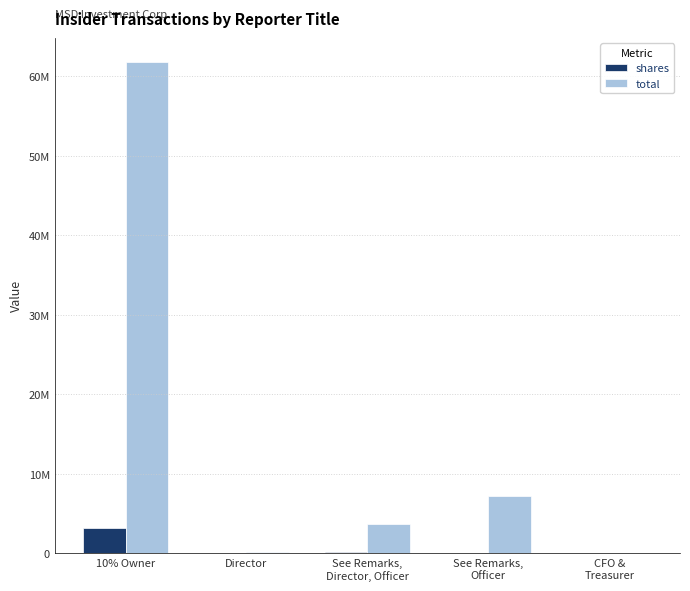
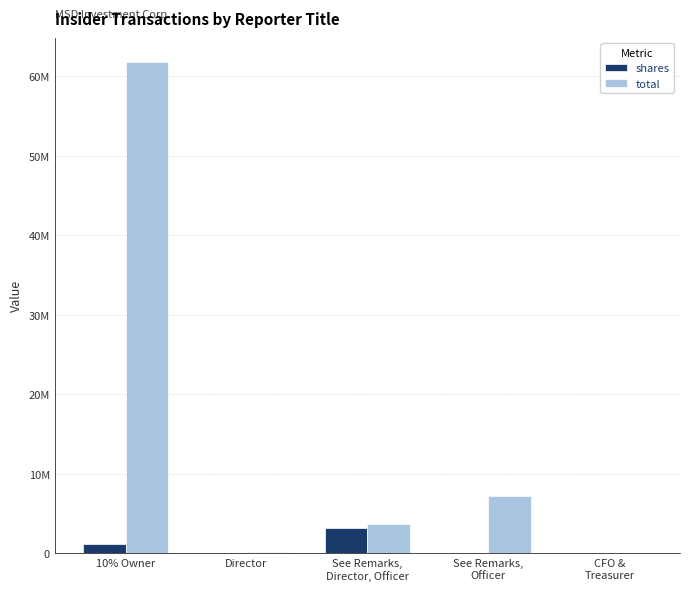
  {
    "shares": {
-     "10% Owner": 3000000,
-     "See Remarks, Director, Officer": 0
+     "10% Owner": 1000000,
+     "See Remarks, Director, Officer": 3000000
    },
    "total": {
      "10% Owner": 62000000,
      "See Remarks, Director, Officer": 4000000,
      "See Remarks, Officer": 7000000
    }
  }
